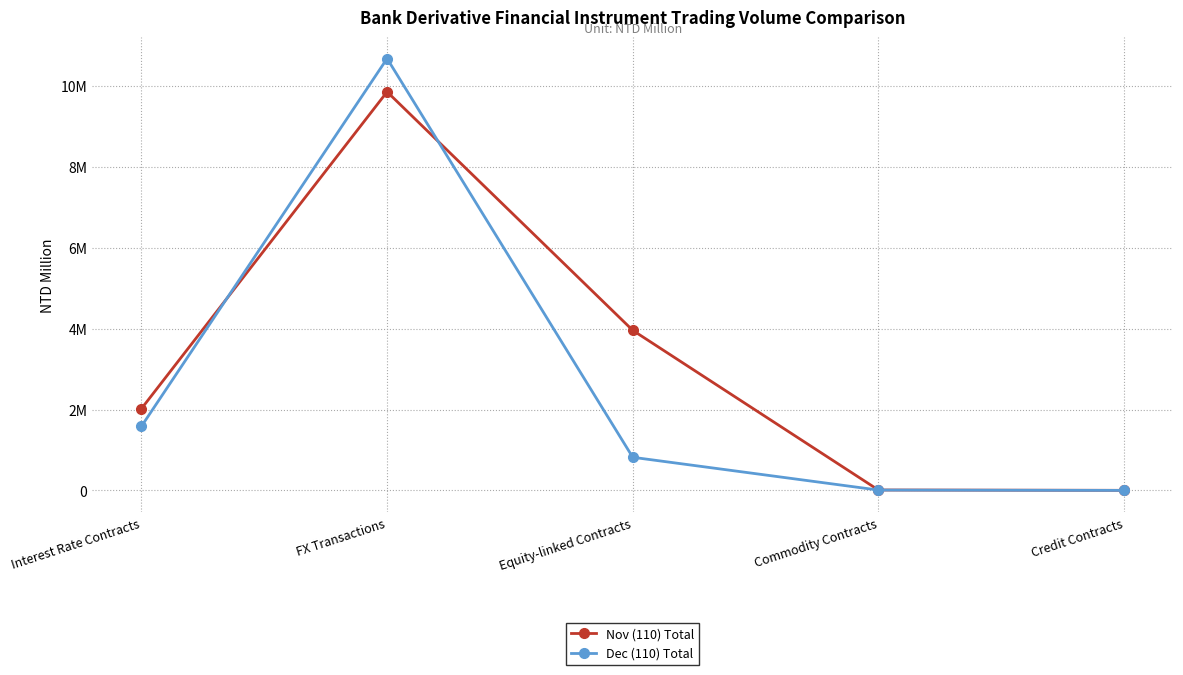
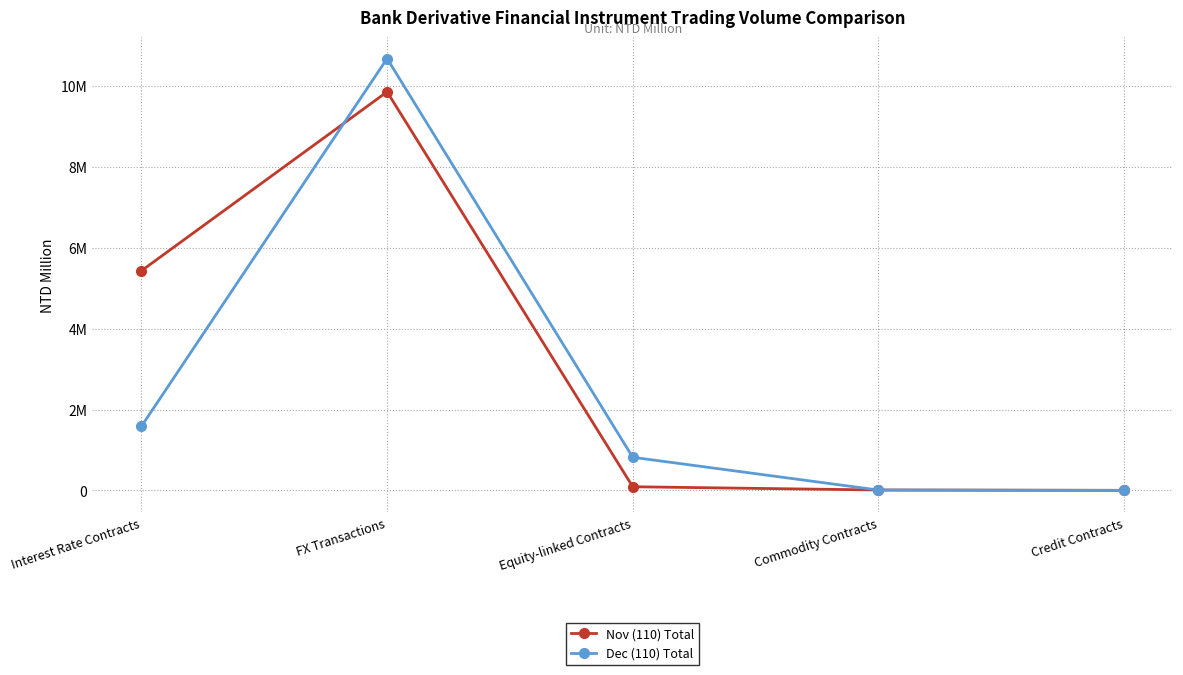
  {
    "Nov (110) Total": {
-     "Interest Rate Contracts": 2000000,
+     "Interest Rate Contracts": 5400000,
      "FX Transactions": 9900000,
-     "Equity-linked Contracts": 4000000
+     "Equity-linked Contracts": 100000
    },
    "Dec (110) Total": {
      "Interest Rate Contracts": 1600000,
      "FX Transactions": 10700000,
      "Equity-linked Contracts": 800000
    }
  }
